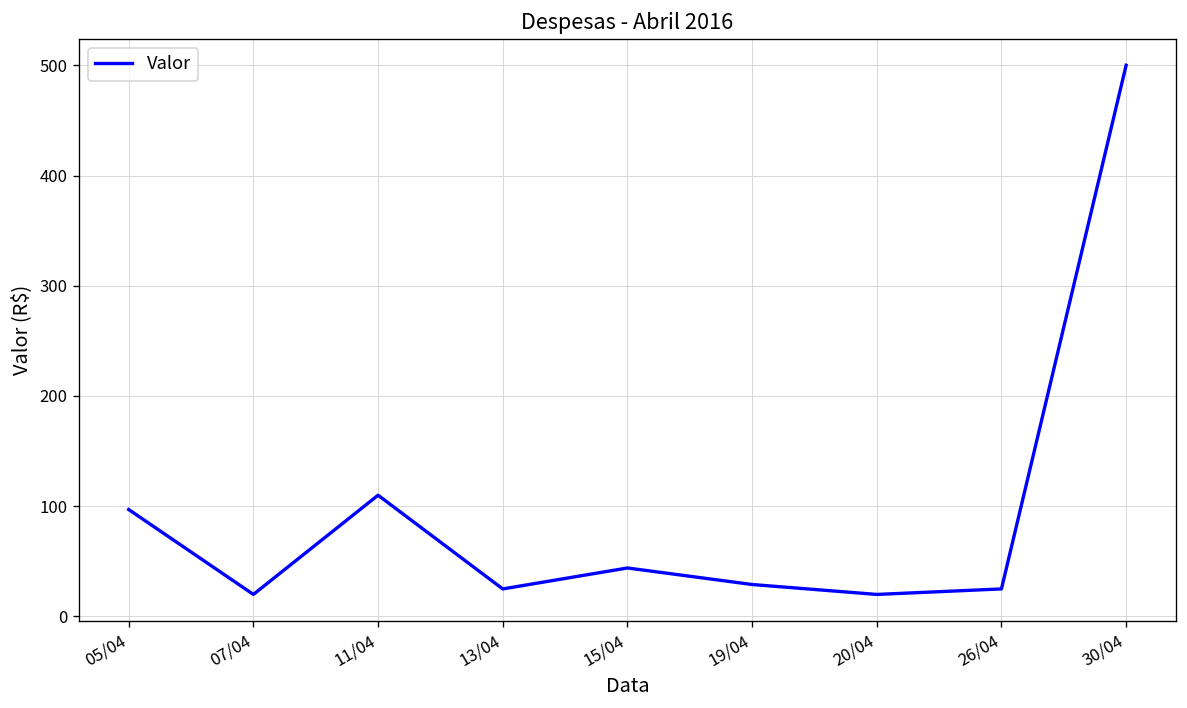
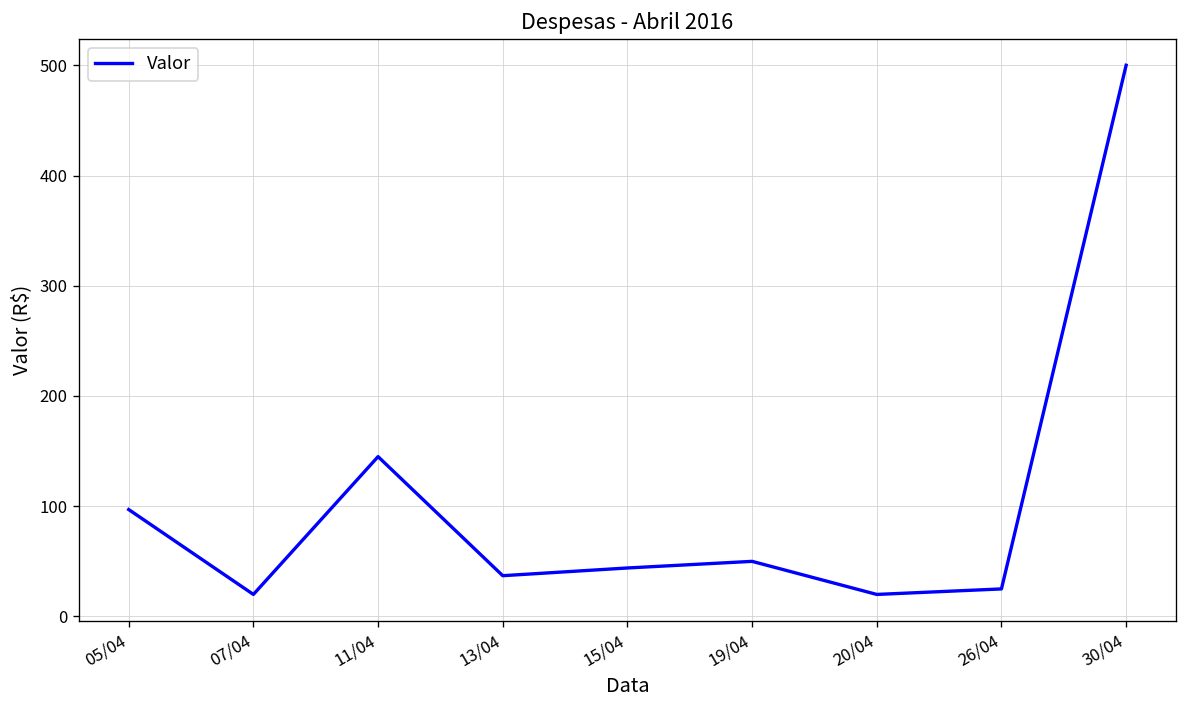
  {
    "05/04": 100,
    "07/04": 20,
-   "11/04": 110,
-   "13/04": 30,
+   "11/04": 150,
+   "13/04": 40,
    "15/04": 40,
-   "19/04": 30,
+   "19/04": 50,
    "20/04": 20,
    "26/04": 30,
    "30/04": 500
  }
